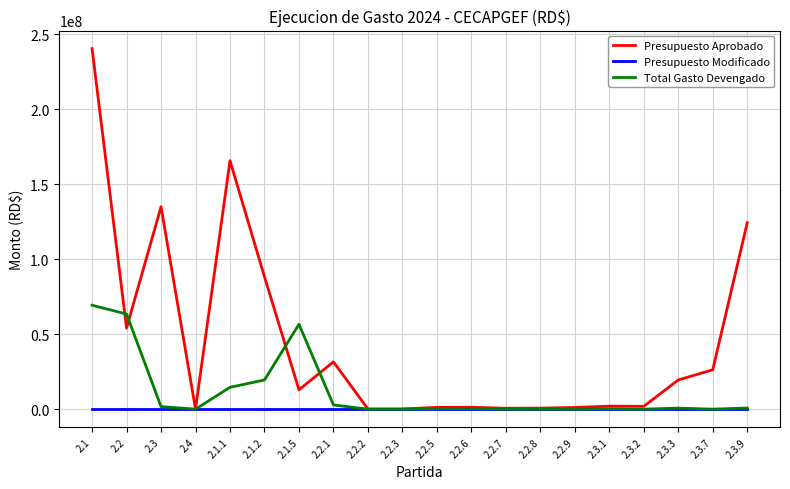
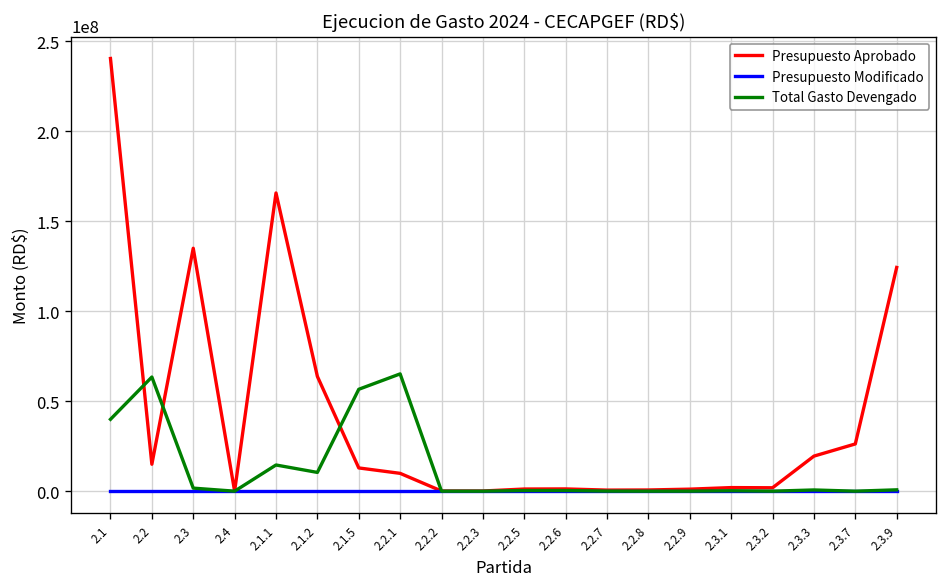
  {
    "Presupuesto Aprobado": {
      "2.1": 240000000,
-     "2.2": 54000000,
+     "2.2": 15000000,
      "2.3": 135000000,
      "2.1.1": 166000000,
-     "2.1.2": 88000000,
+     "2.1.2": 64000000,
      "2.1.5": 13000000,
-     "2.2.1": 32000000,
+     "2.2.1": 10000000,
      "2.3.1": 2000000,
      "2.3.2": 2000000,
      "2.3.3": 19000000,
      "2.3.7": 26000000,
      "2.3.9": 124000000
    },
    "Presupuesto Modificado": {
      "2.1": 0,
      "2.2": 0,
      "2.3": 0,
      "2.1.1": 0,
      "2.1.2": 0,
      "2.1.5": 0,
      "2.2.1": 0
    },
    "Total Gasto Devengado": {
-     "2.1": 69000000,
+     "2.1": 40000000,
      "2.2": 63000000,
      "2.3": 2000000,
      "2.1.1": 15000000,
-     "2.1.2": 19000000,
+     "2.1.2": 10000000,
      "2.1.5": 57000000,
-     "2.2.1": 3000000
+     "2.2.1": 65000000
    }
  }
